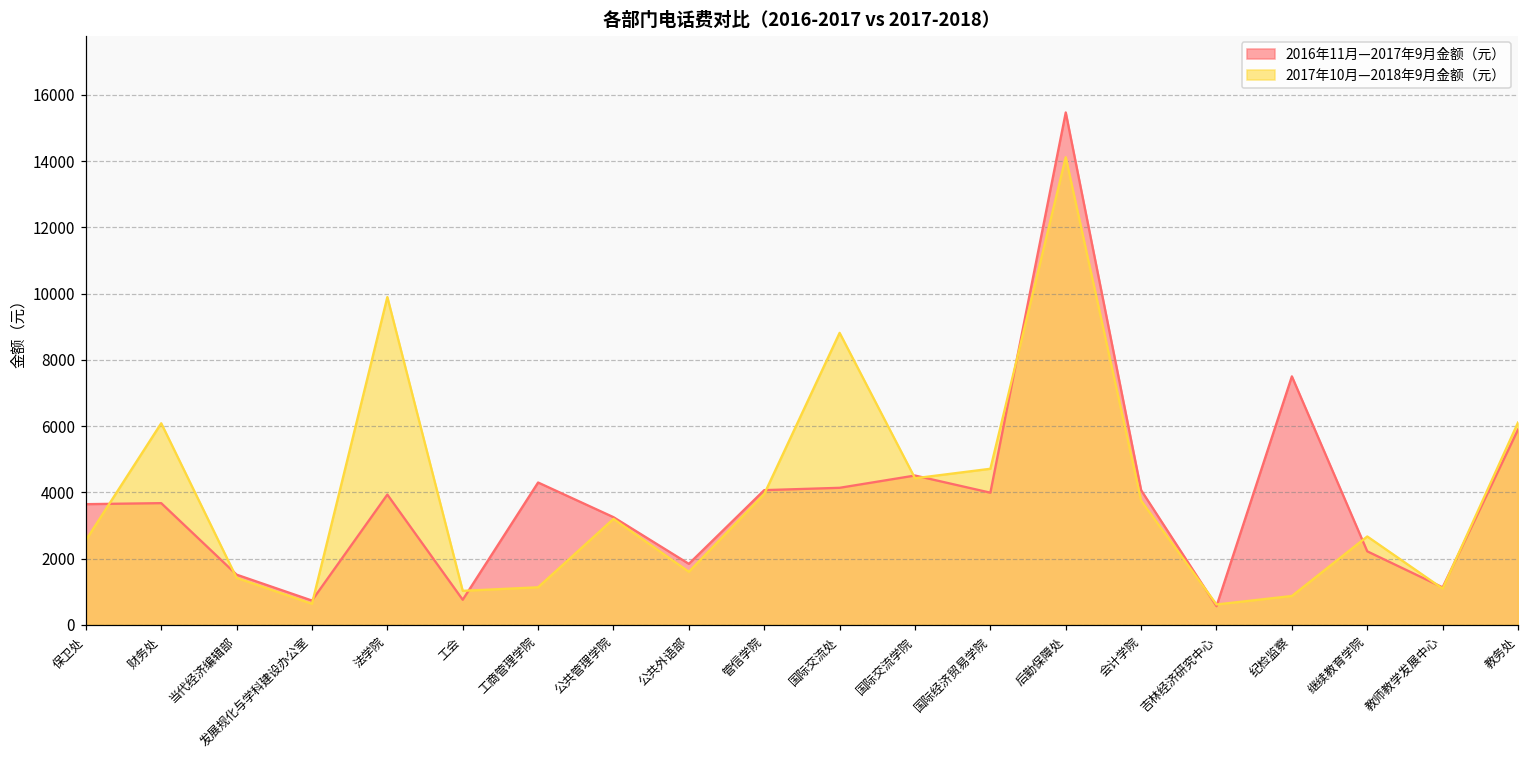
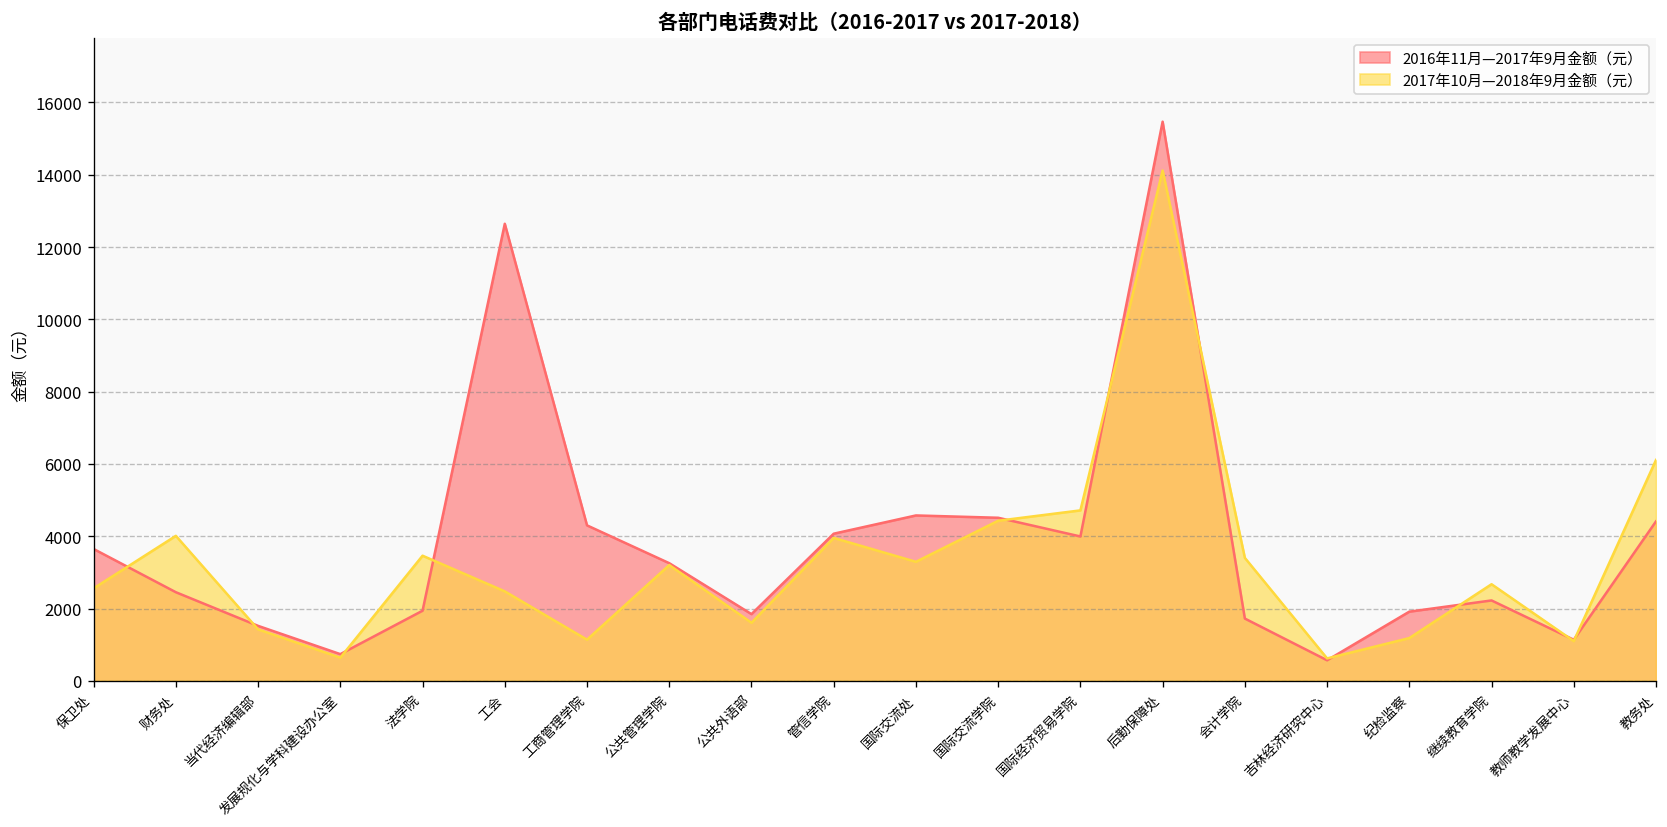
  {
    "2016年11月—2017年9月金额（元）": {
      "保卫处": 3600,
-     "财务处": 3700,
+     "财务处": 2500,
      "当代经济编辑部": 1500,
      "发展规化与学科建设办公室": 700,
-     "法学院": 3900,
-     "工会": 800,
+     "法学院": 1900,
+     "工会": 12600,
      "工商管理学院": 4300,
      "公共外语部": 1800,
      "管信学院": 4100,
-     "国际交流处": 4100,
+     "国际交流处": 4600,
      "国际经济贸易学院": 4000,
      "后勤保障处": 15500,
-     "会计学院": 4100,
-     "纪检监察": 7500,
+     "会计学院": 1700,
+     "纪检监察": 1900,
      "继续教育学院": 2200,
-     "教务处": 5900
+     "教务处": 4400
    },
    "2017年10月—2018年9月金额（元）": {
      "保卫处": 2600,
-     "财务处": 6100,
+     "财务处": 4000,
      "当代经济编辑部": 1400,
      "发展规化与学科建设办公室": 600,
-     "法学院": 9900,
-     "工会": 1000,
+     "法学院": 3500,
+     "工会": 2500,
      "工商管理学院": 1100,
      "公共外语部": 1600,
      "管信学院": 4000,
-     "国际交流处": 8800,
+     "国际交流处": 3300,
      "国际经济贸易学院": 4700,
      "后勤保障处": 14100,
-     "会计学院": 3800,
-     "纪检监察": 900,
+     "会计学院": 3400,
+     "纪检监察": 1200,
      "继续教育学院": 2700,
      "教务处": 6100
    }
  }
